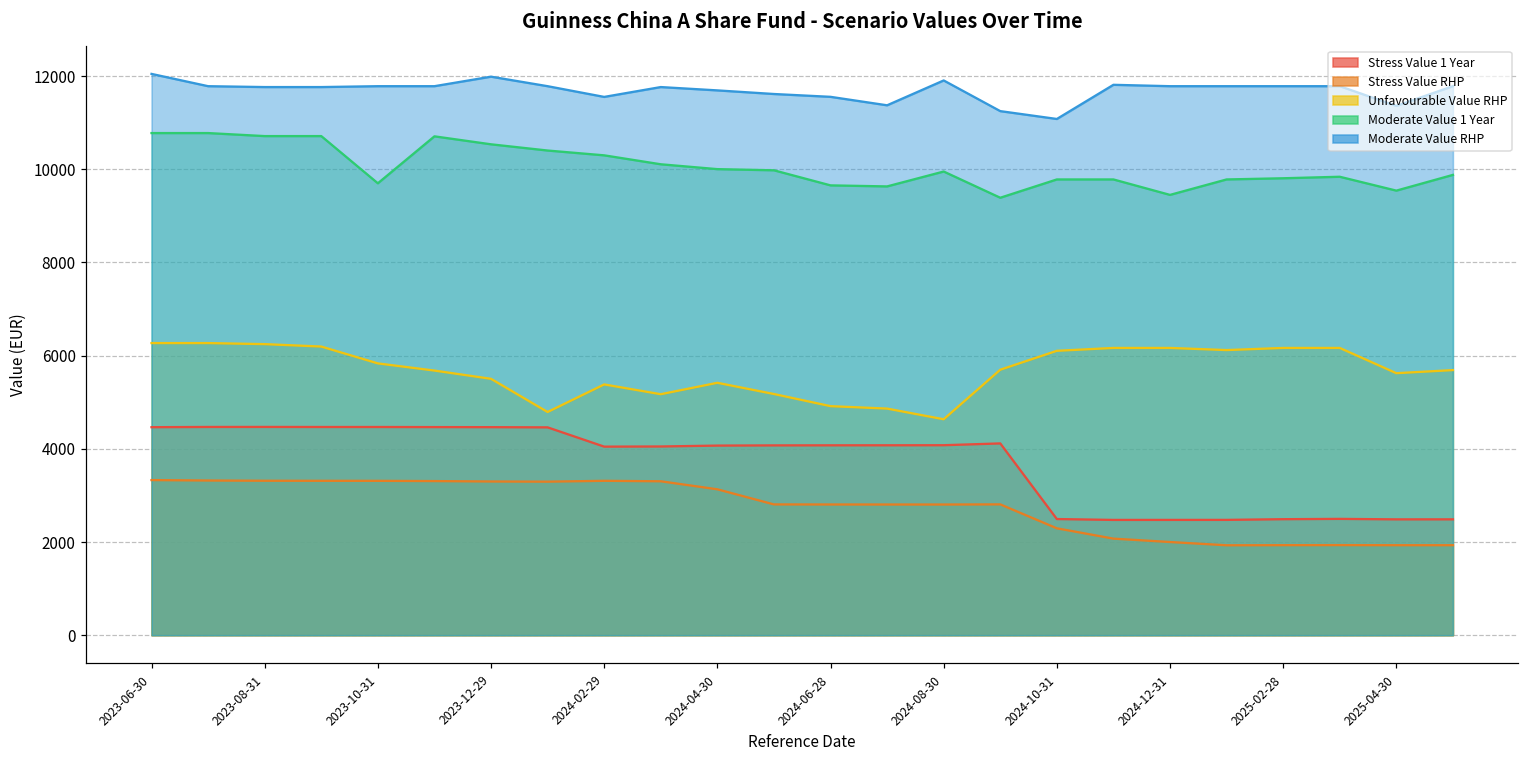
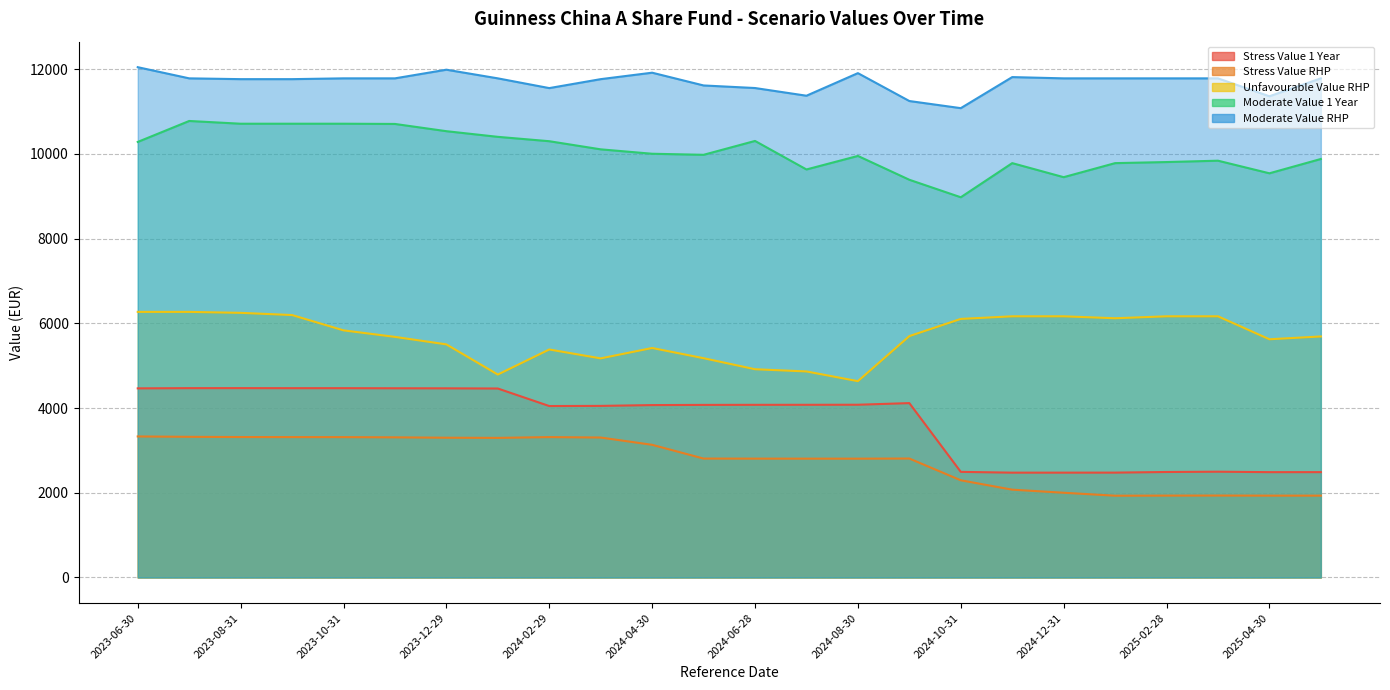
  {
    "Moderate Value 1 Year": {
-     "2023-06-30": 10800,
+     "2023-06-30": 10300,
      "2023-08-31": 10700,
-     "2023-10-31": 9700,
+     "2023-10-31": 10700,
      "2023-12-29": 10500,
      "2024-02-29": 10300,
      "2024-04-30": 10000,
-     "2024-06-28": 9700,
+     "2024-06-28": 10300,
      "2024-08-30": 10000,
-     "2024-10-31": 9800,
+     "2024-10-31": 9000,
      "2024-12-31": 9500,
      "2025-02-28": 9800,
      "2025-04-30": 9500
    },
    "Moderate Value RHP": {
      "2023-06-30": 12000,
      "2023-08-31": 11800,
      "2023-10-31": 11800,
      "2023-12-29": 12000,
      "2024-02-29": 11600,
-     "2024-04-30": 11700,
+     "2024-04-30": 11900,
      "2024-06-28": 11600,
      "2024-08-30": 11900,
      "2024-10-31": 11100,
      "2024-12-31": 11800,
      "2025-02-28": 11800
    }
  }
